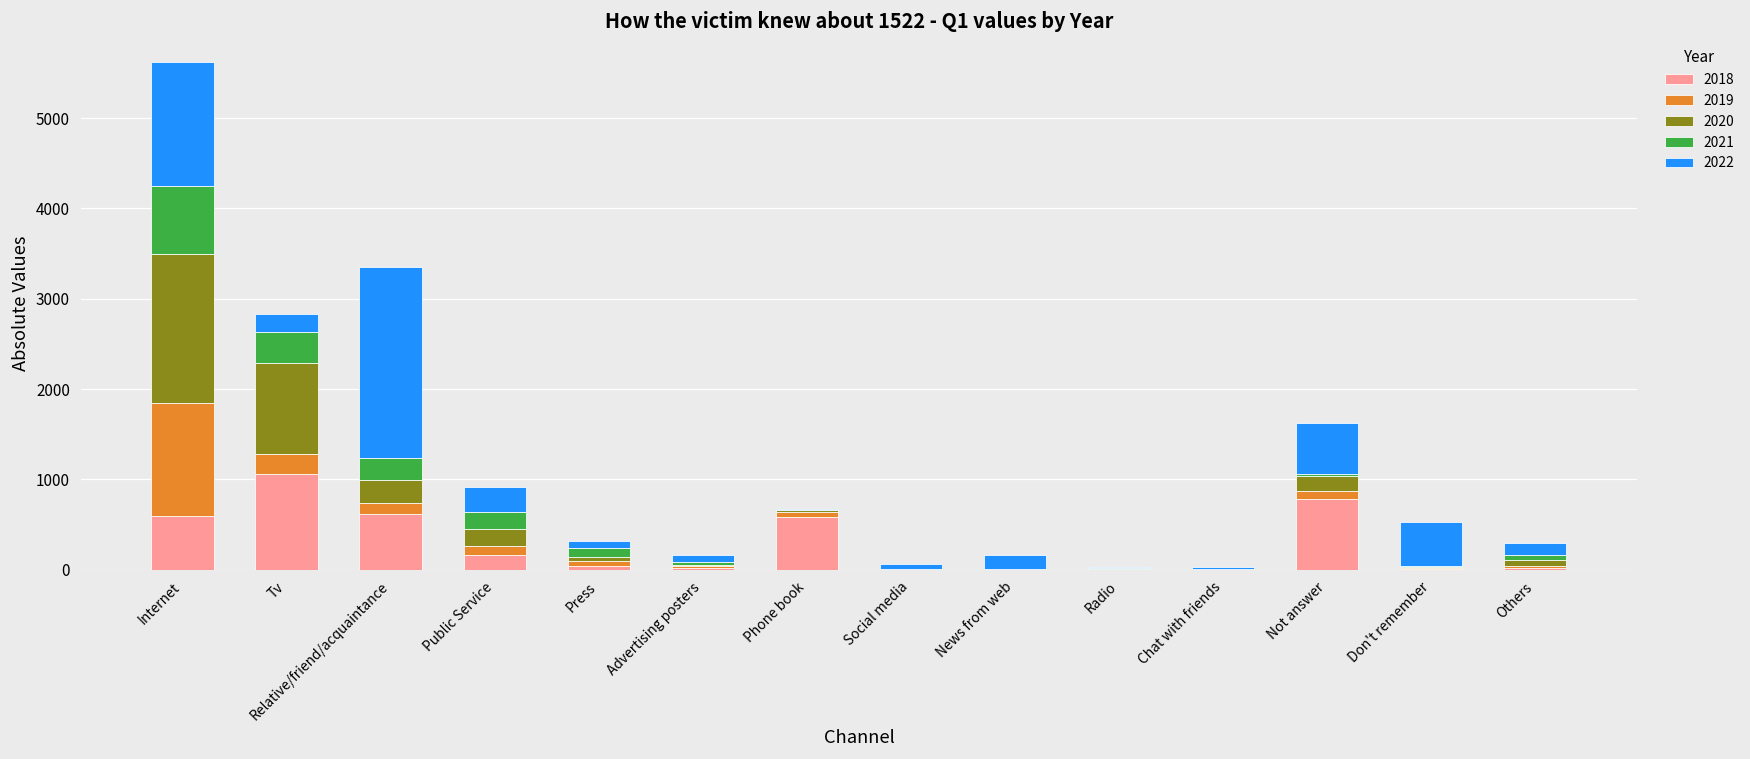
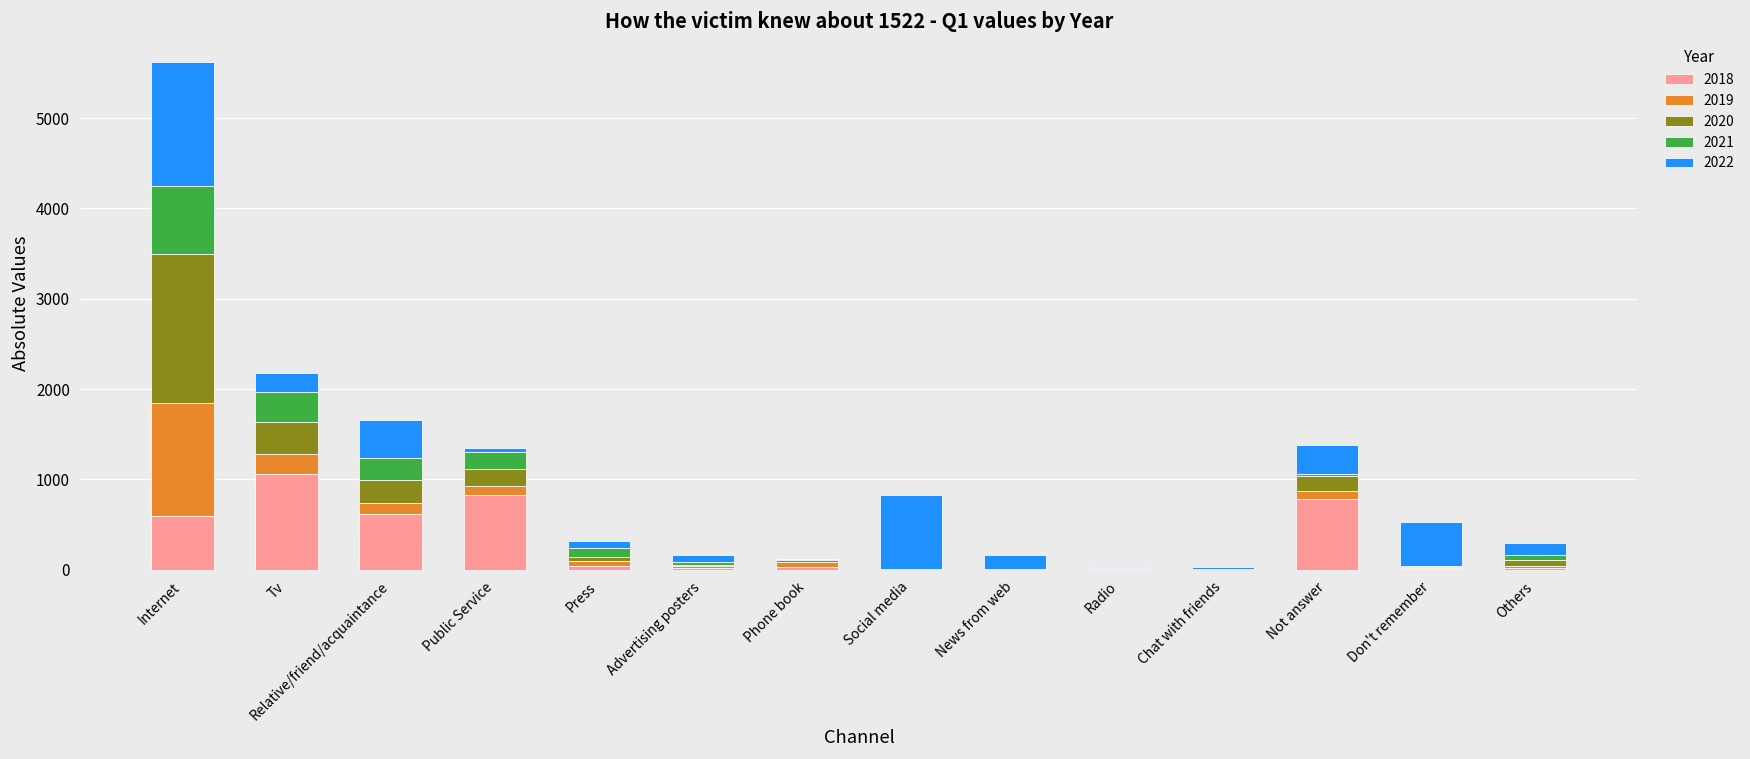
  {
    "2018": {
      "Internet": 600,
      "Tv": 1100,
      "Relative/friend/acquaintance": 600,
-     "Public Service": 200,
+     "Public Service": 800,
      "Press": 0,
-     "Phone book": 600,
+     "Phone book": 0,
      "Social media": 0,
      "News from web": 0,
      "Chat with friends": 0,
      "Not answer": 800
    },
    "2019": {
      "Internet": 1300,
      "Tv": 200,
      "Relative/friend/acquaintance": 100,
      "Public Service": 100,
      "Press": 100,
      "Phone book": 100,
      "Social media": 0,
      "News from web": 0,
      "Chat with friends": 0,
      "Not answer": 100
    },
    "2020": {
      "Internet": 1700,
-     "Tv": 1000,
+     "Tv": 400,
      "Relative/friend/acquaintance": 300,
      "Public Service": 200,
      "Press": 0,
      "Social media": 0,
      "News from web": 0,
      "Chat with friends": 0,
      "Not answer": 200,
      "Others": 100
    },
    "2021": {
      "Internet": 700,
      "Tv": 300,
      "Relative/friend/acquaintance": 300,
      "Public Service": 200,
      "Press": 100,
      "Others": 100
    },
    "2022": {
      "Internet": 1400,
      "Tv": 200,
-     "Relative/friend/acquaintance": 2100,
-     "Public Service": 300,
+     "Relative/friend/acquaintance": 400,
+     "Public Service": 100,
      "Press": 100,
      "Advertising posters": 100,
-     "Social media": 100,
+     "Social media": 800,
      "News from web": 200,
-     "Not answer": 600,
+     "Not answer": 300,
      "Don't remember": 500,
      "Others": 100
    }
  }
